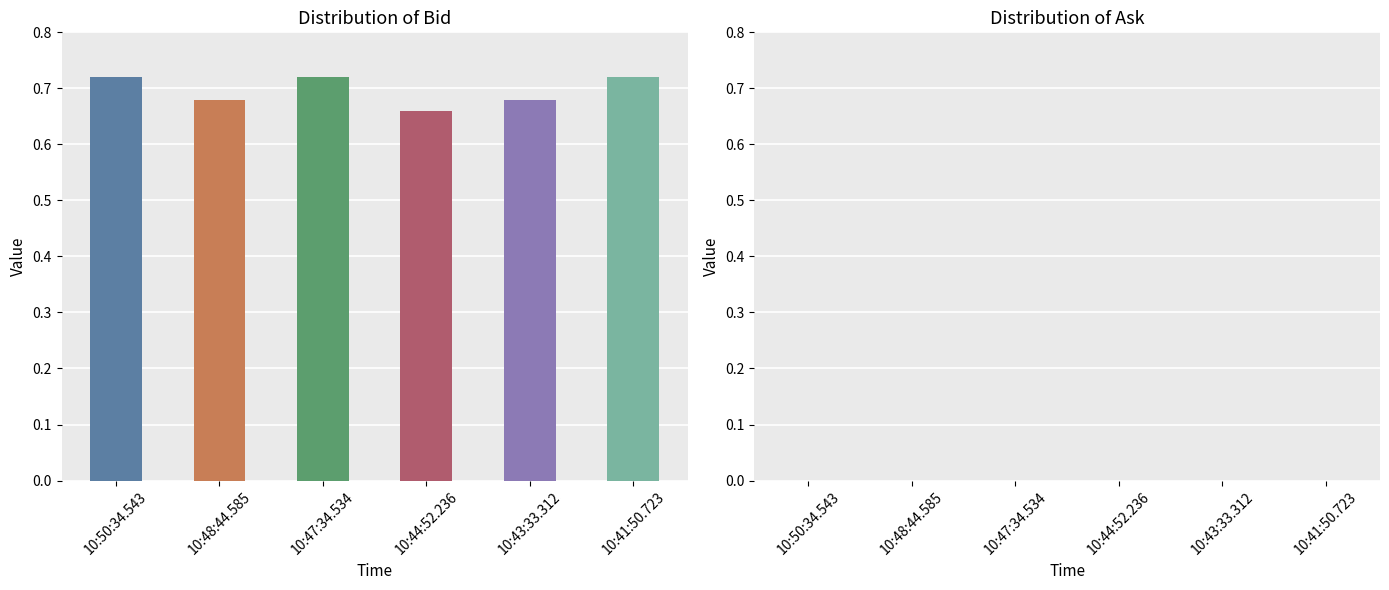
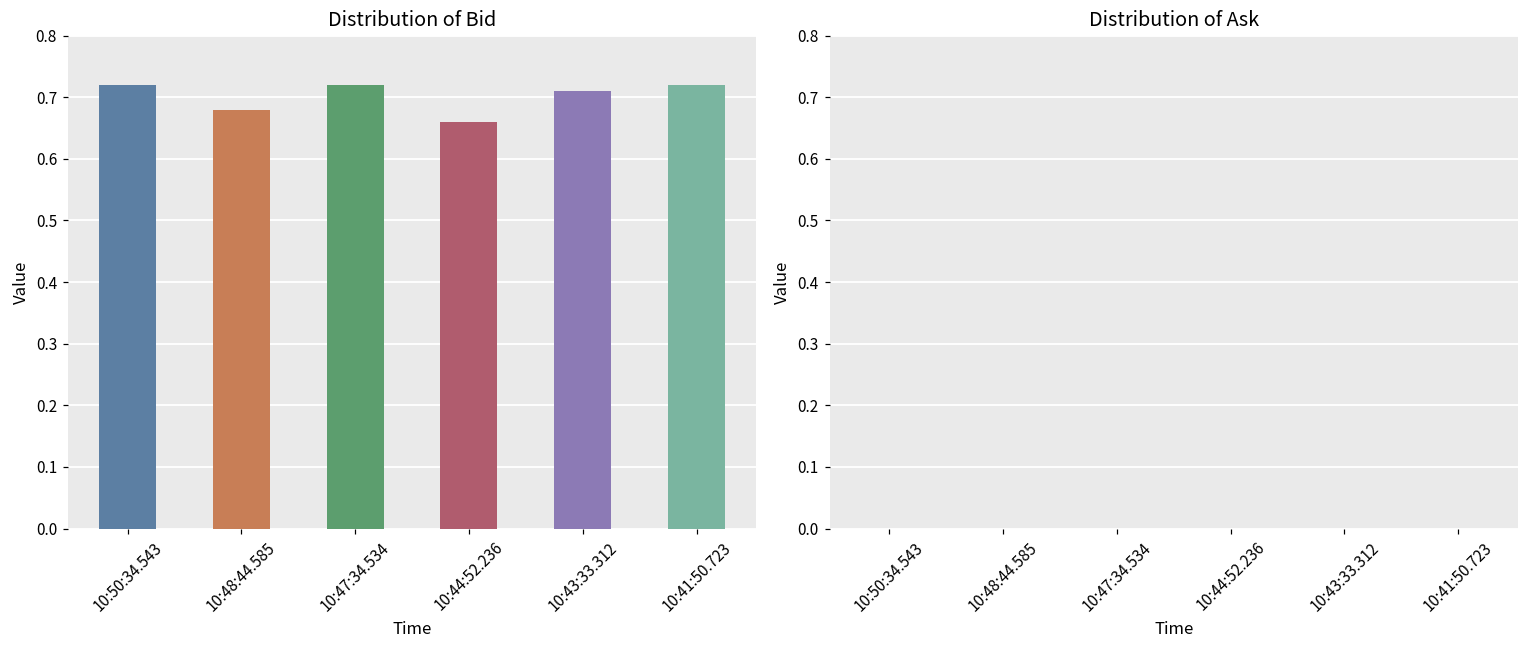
  {
    "Distribution of Bid": {
      "10:50:34.543": 0.72,
      "10:48:44.585": 0.68,
      "10:47:34.534": 0.72,
      "10:44:52.236": 0.66,
-     "10:43:33.312": 0.68,
+     "10:43:33.312": 0.71,
      "10:41:50.723": 0.72
    },
    "Distribution of Ask": {
      "10:50:34.543": 0.00,
      "10:48:44.585": 0.00,
      "10:47:34.534": 0.00,
      "10:44:52.236": 0.00,
      "10:43:33.312": 0.00,
      "10:41:50.723": 0.00
    }
  }
